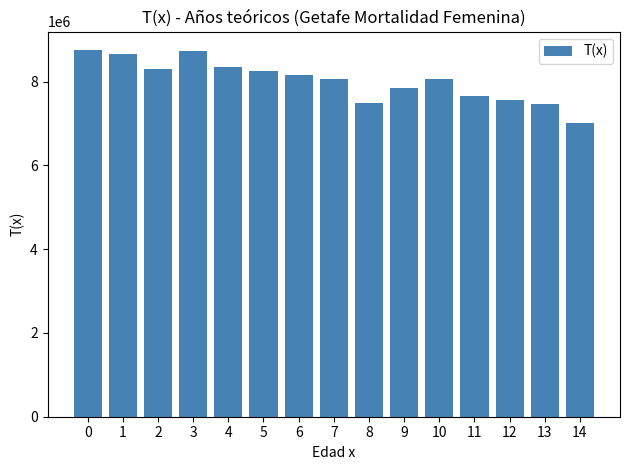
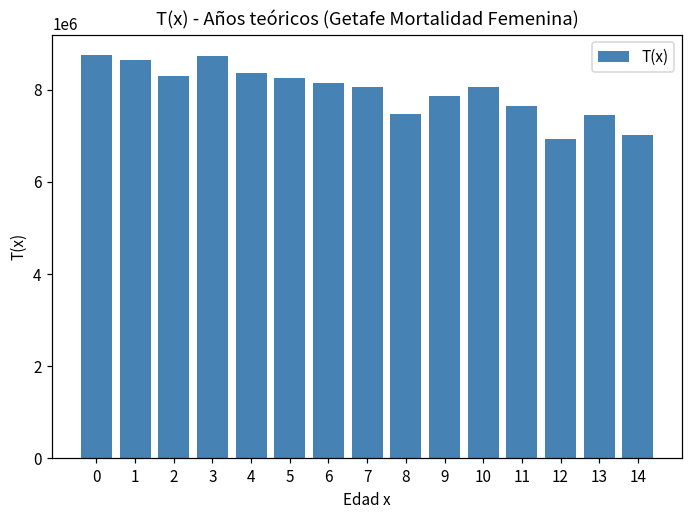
  {
    "0": 8800000,
    "1": 8700000,
    "2": 8300000,
    "3": 8700000,
    "4": 8400000,
    "5": 8300000,
    "6": 8200000,
    "7": 8100000,
    "8": 7500000,
    "9": 7900000,
    "10": 8100000,
    "11": 7700000,
-   "12": 7600000,
+   "12": 6900000,
    "13": 7500000,
    "14": 7000000
  }
